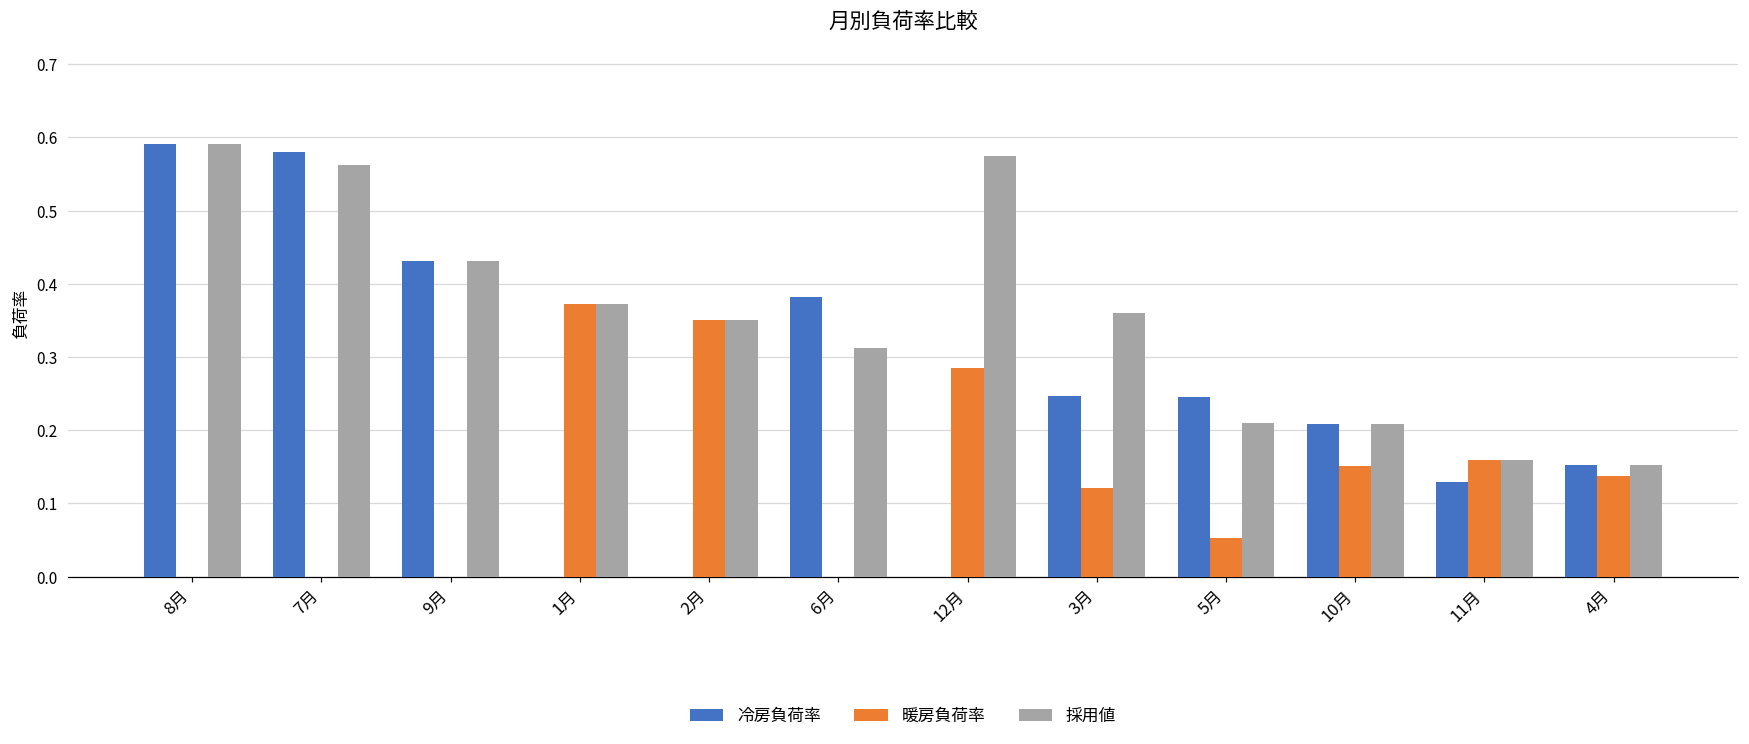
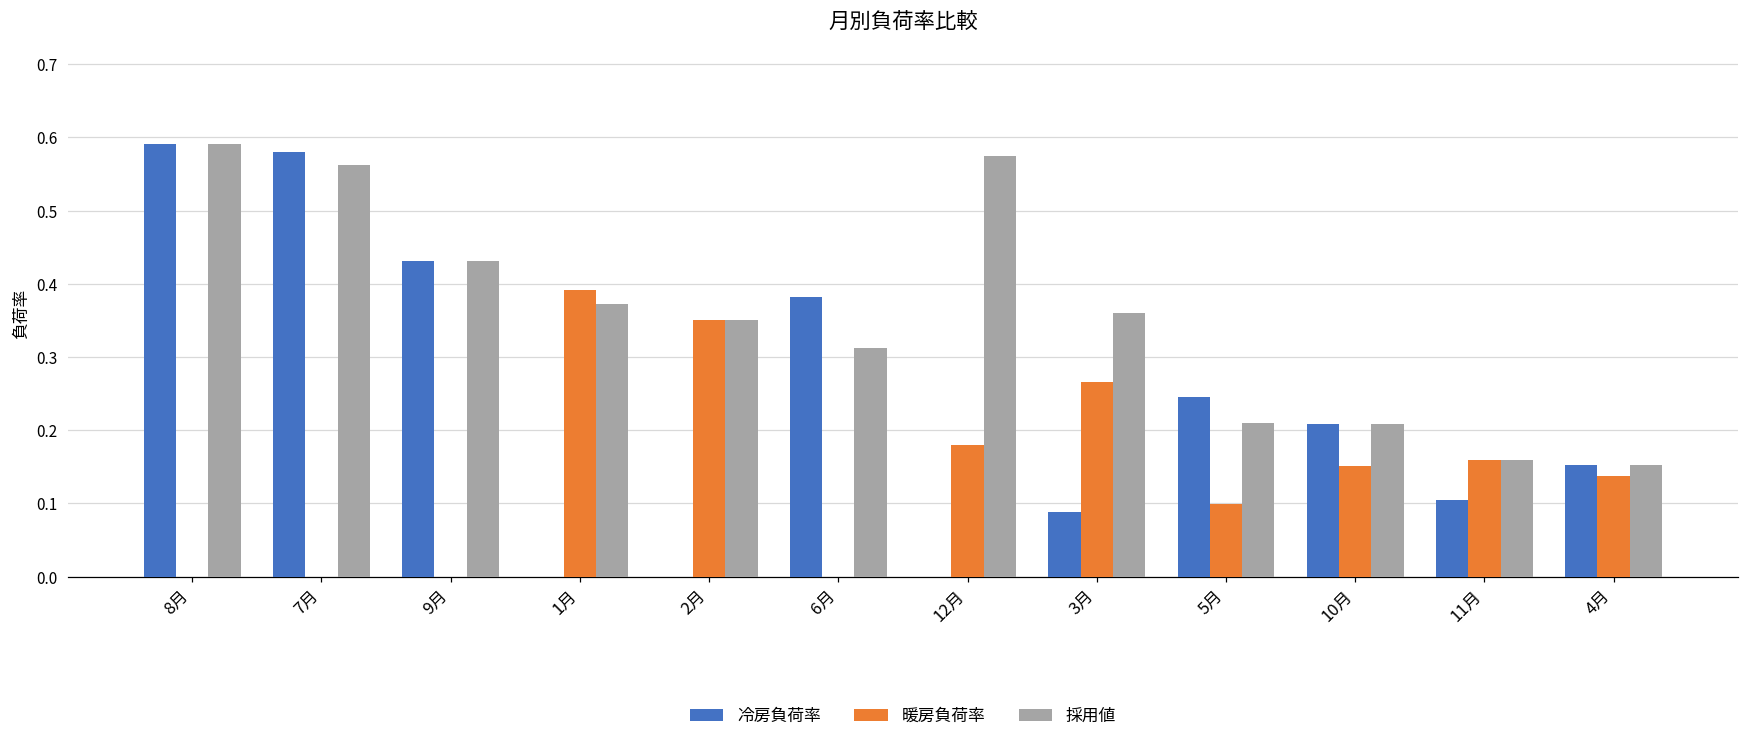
  {
    "冷房負荷率": {
      "8月": 0.59,
      "7月": 0.58,
      "9月": 0.43,
      "1月": 0.00,
      "2月": 0.00,
      "6月": 0.38,
      "12月": 0.00,
-     "3月": 0.25,
+     "3月": 0.09,
      "5月": 0.24,
      "10月": 0.21,
-     "11月": 0.13,
+     "11月": 0.10,
      "4月": 0.15
    },
    "暖房負荷率": {
      "8月": 0.00,
      "7月": 0.00,
      "9月": 0.00,
-     "1月": 0.37,
+     "1月": 0.39,
      "2月": 0.35,
      "6月": 0.00,
-     "12月": 0.28,
-     "3月": 0.12,
-     "5月": 0.05,
+     "12月": 0.18,
+     "3月": 0.27,
+     "5月": 0.10,
      "10月": 0.15,
      "11月": 0.16,
      "4月": 0.14
    },
    "採用値": {
      "8月": 0.59,
      "7月": 0.56,
      "9月": 0.43,
      "1月": 0.37,
      "2月": 0.35,
      "6月": 0.31,
      "12月": 0.57,
      "3月": 0.36,
      "5月": 0.21,
      "10月": 0.21,
      "11月": 0.16,
      "4月": 0.15
    }
  }
